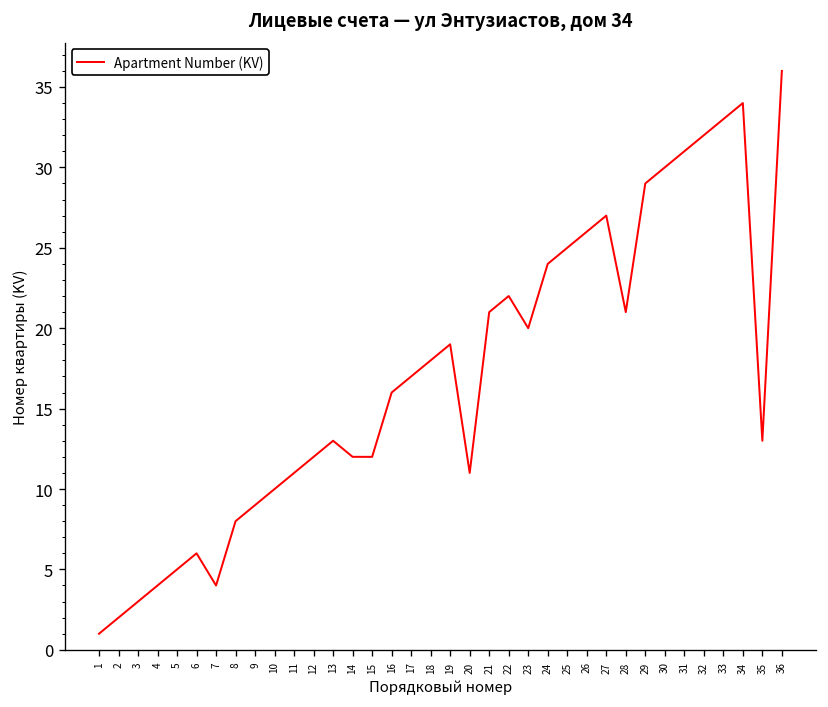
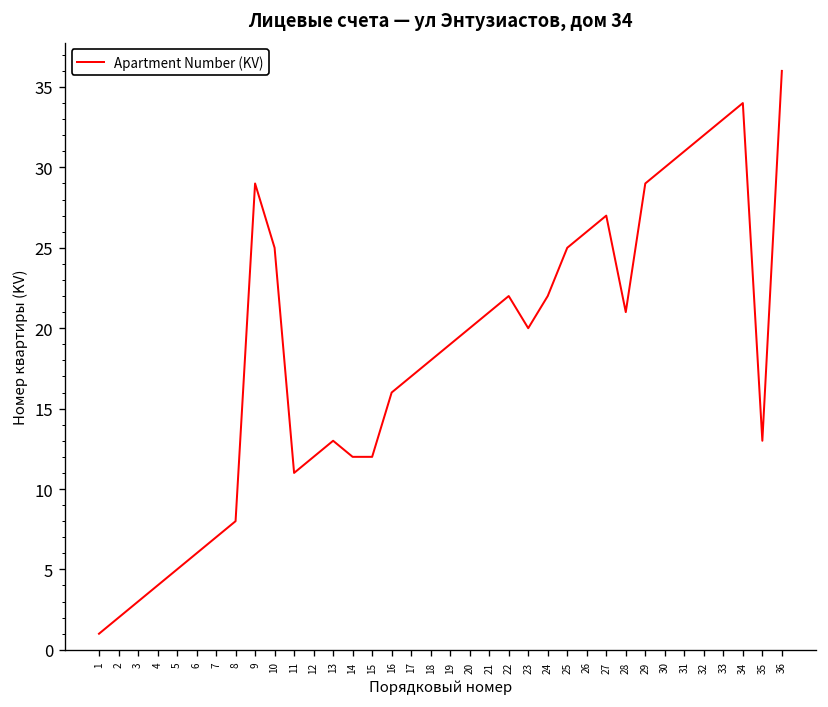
  {
    "1": 1,
    "2": 2,
    "3": 3,
    "4": 4,
    "5": 5,
    "6": 6,
-   "7": 4,
+   "7": 7,
    "8": 8,
-   "9": 9,
-   "10": 10,
+   "9": 29,
+   "10": 25,
    "11": 11,
    "12": 12,
    "13": 13,
    "14": 12,
    "15": 12,
    "16": 16,
    "17": 17,
    "18": 18,
    "19": 19,
-   "20": 11,
+   "20": 20,
    "21": 21,
    "22": 22,
    "23": 20,
-   "24": 24,
+   "24": 22,
    "25": 25,
    "26": 26,
    "27": 27,
    "28": 21,
    "29": 29,
    "30": 30,
    "31": 31,
    "32": 32,
    "33": 33,
    "34": 34,
    "35": 13,
    "36": 36
  }
